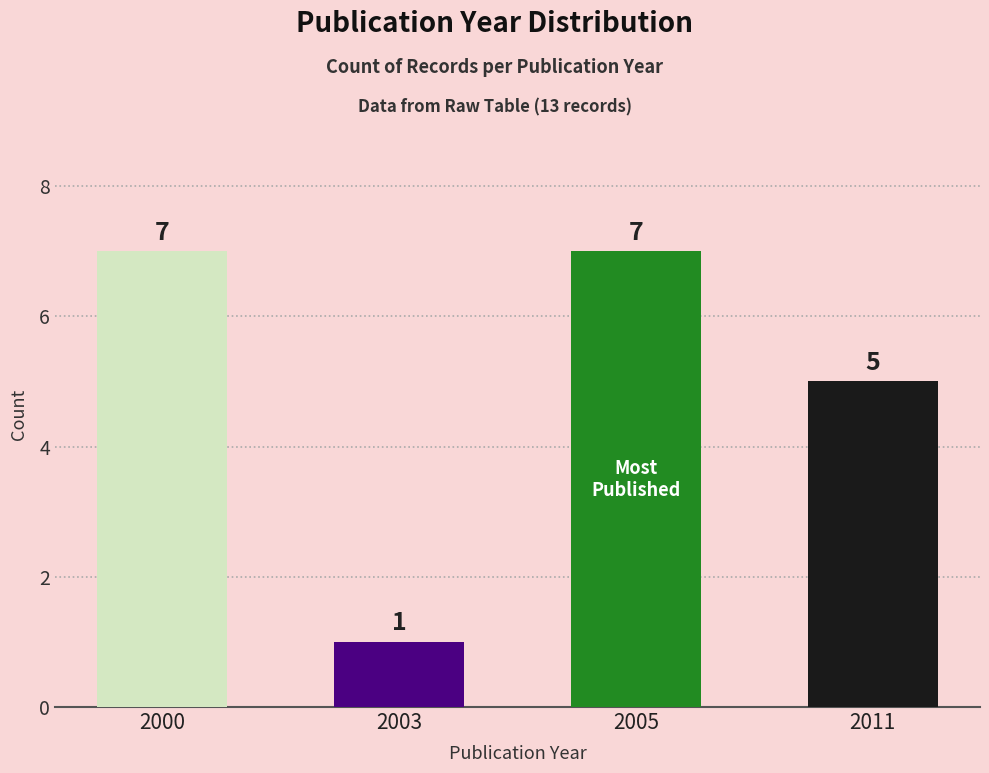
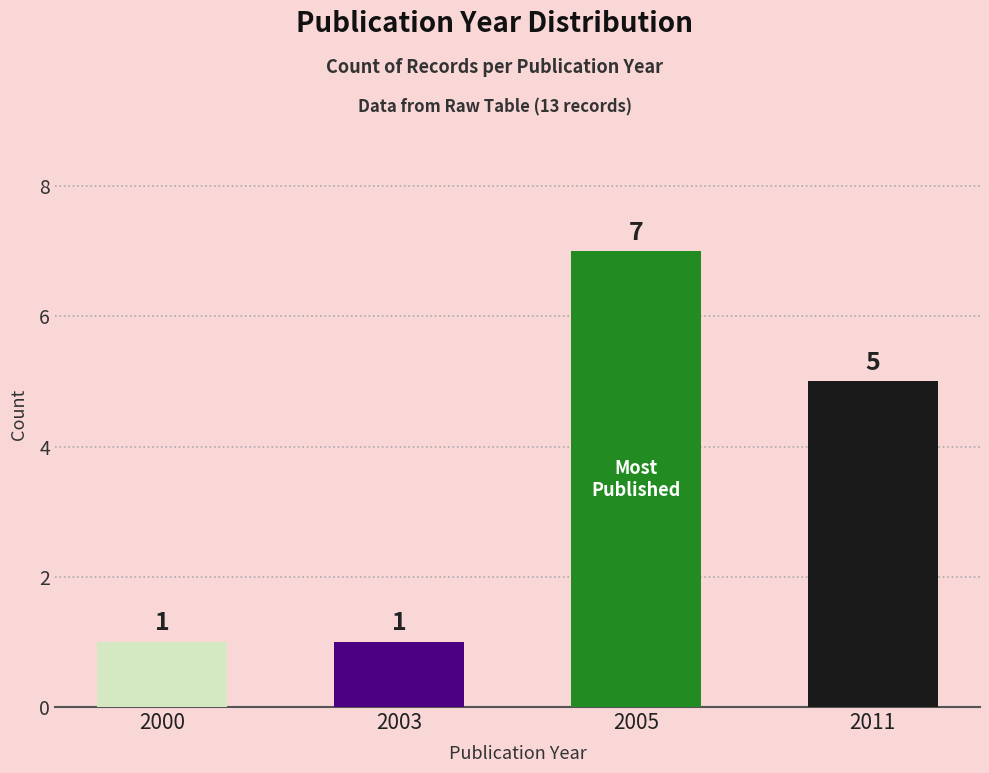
  {
-   "2000": 7,
+   "2000": 1,
    "2003": 1,
    "2005": 7,
    "2011": 5
  }
